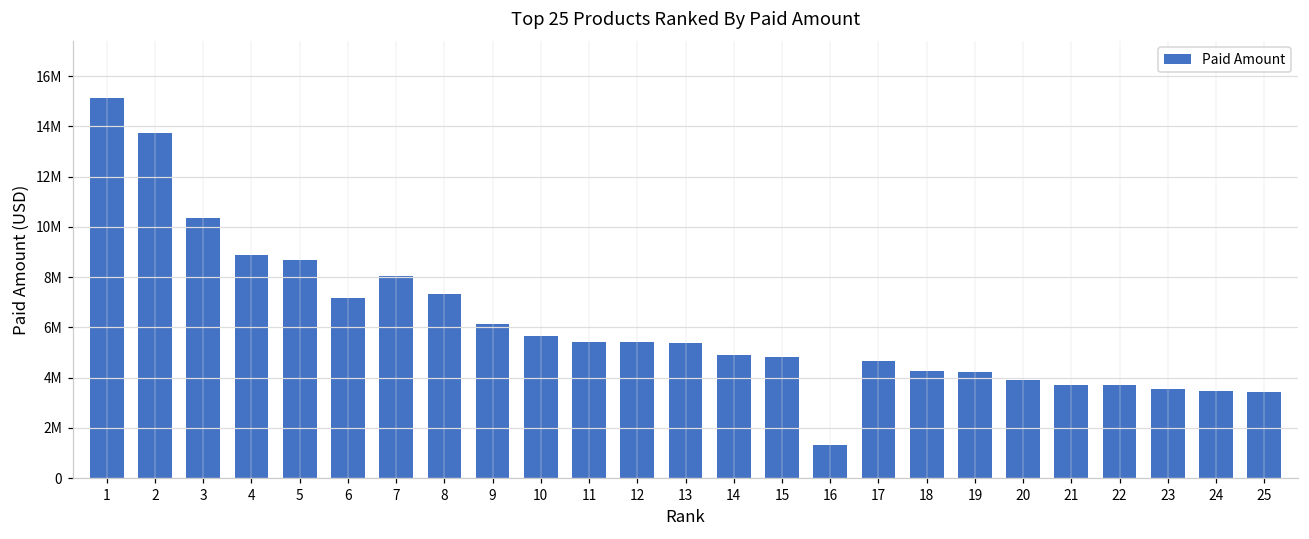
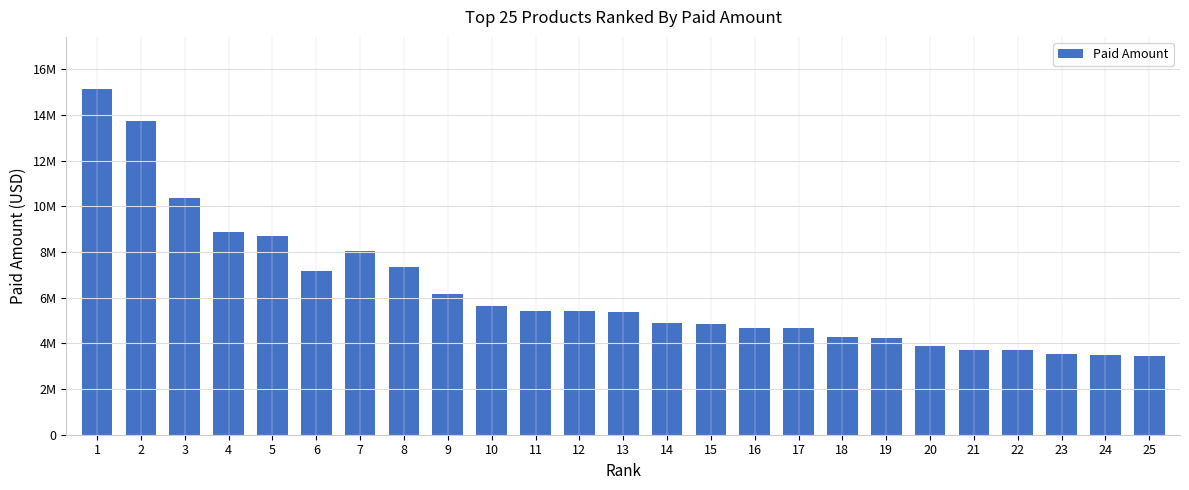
  {
    "1": 15100000,
    "2": 13700000,
    "3": 10300000,
    "4": 8900000,
    "5": 8700000,
    "6": 7200000,
    "7": 8000000,
    "8": 7300000,
    "9": 6100000,
    "10": 5600000,
    "11": 5400000,
    "12": 5400000,
    "13": 5400000,
    "14": 4900000,
    "15": 4800000,
-   "16": 1300000,
+   "16": 4700000,
    "17": 4700000,
    "18": 4300000,
    "19": 4200000,
    "20": 3900000,
    "21": 3700000,
    "22": 3700000,
    "23": 3500000,
    "24": 3500000,
    "25": 3400000
  }
